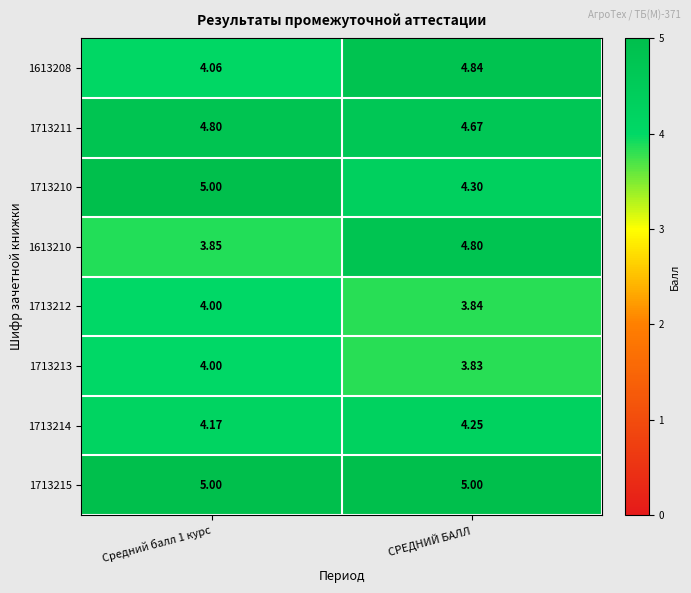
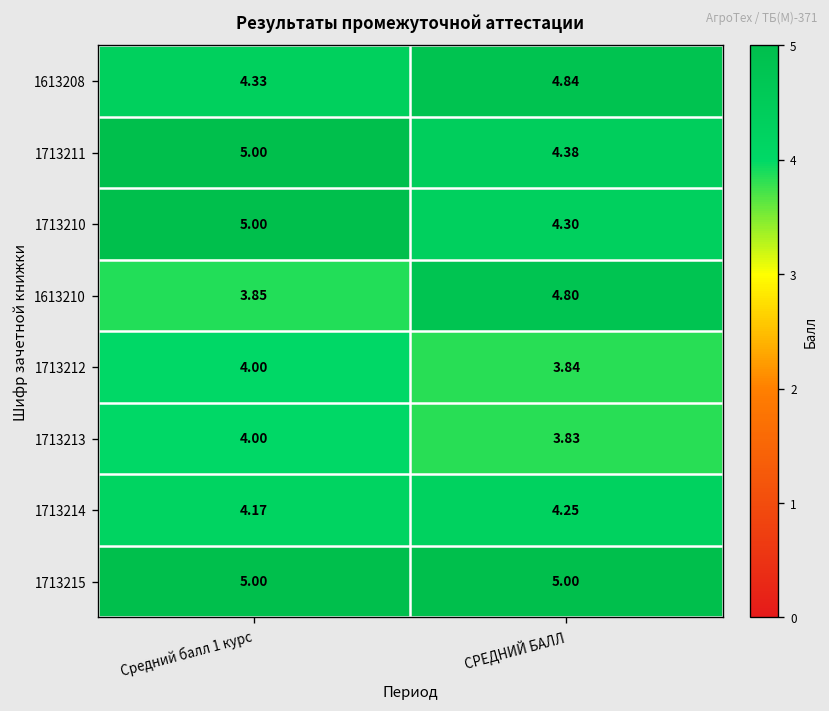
  {
    "1613208": {
-     "Средний балл 1 курс": 4.06,
+     "Средний балл 1 курс": 4.33,
      "СРЕДНИЙ БАЛЛ": 4.84
    },
    "1713211": {
-     "Средний балл 1 курс": 4.80,
-     "СРЕДНИЙ БАЛЛ": 4.67
+     "Средний балл 1 курс": 5.00,
+     "СРЕДНИЙ БАЛЛ": 4.38
    },
    "1713210": {
      "Средний балл 1 курс": 5.00,
      "СРЕДНИЙ БАЛЛ": 4.30
    },
    "1613210": {
      "Средний балл 1 курс": 3.85,
      "СРЕДНИЙ БАЛЛ": 4.80
    },
    "1713212": {
      "Средний балл 1 курс": 4.00,
      "СРЕДНИЙ БАЛЛ": 3.84
    },
    "1713213": {
      "Средний балл 1 курс": 4.00,
      "СРЕДНИЙ БАЛЛ": 3.83
    },
    "1713214": {
      "Средний балл 1 курс": 4.17,
      "СРЕДНИЙ БАЛЛ": 4.25
    },
    "1713215": {
      "Средний балл 1 курс": 5.00,
      "СРЕДНИЙ БАЛЛ": 5.00
    }
  }
